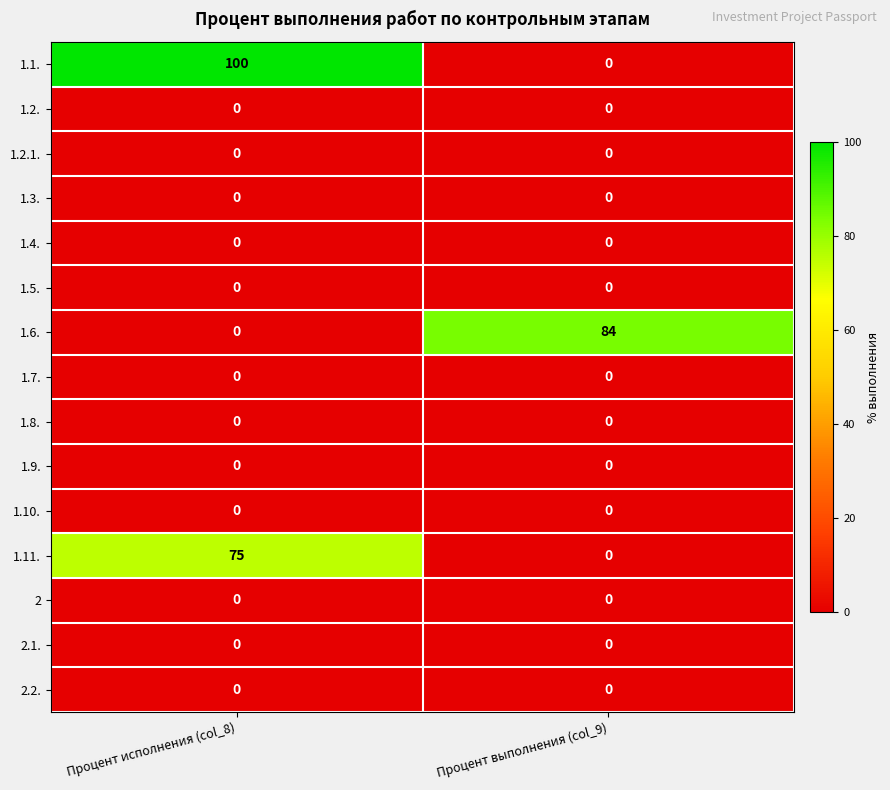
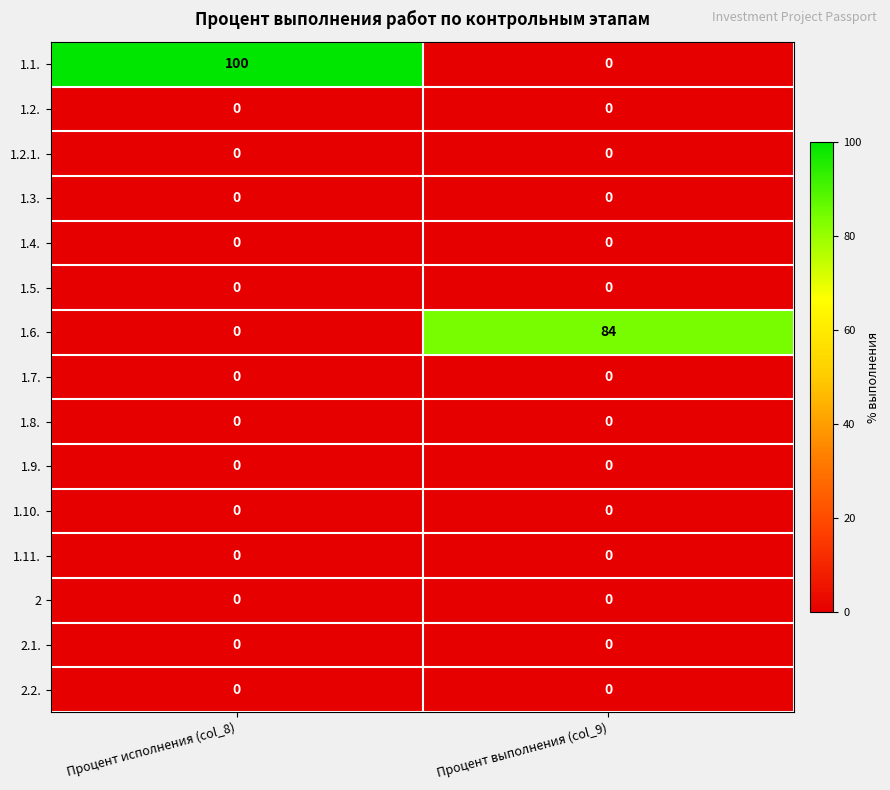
  {
    "1.1.": {
      "Процент исполнения (col_8)": 100,
      "Процент выполнения (col_9)": 0
    },
    "1.2.": {
      "Процент исполнения (col_8)": 0,
      "Процент выполнения (col_9)": 0
    },
    "1.2.1.": {
      "Процент исполнения (col_8)": 0,
      "Процент выполнения (col_9)": 0
    },
    "1.3.": {
      "Процент исполнения (col_8)": 0,
      "Процент выполнения (col_9)": 0
    },
    "1.4.": {
      "Процент исполнения (col_8)": 0,
      "Процент выполнения (col_9)": 0
    },
    "1.5.": {
      "Процент исполнения (col_8)": 0,
      "Процент выполнения (col_9)": 0
    },
    "1.6.": {
      "Процент исполнения (col_8)": 0,
      "Процент выполнения (col_9)": 84
    },
    "1.7.": {
      "Процент исполнения (col_8)": 0,
      "Процент выполнения (col_9)": 0
    },
    "1.8.": {
      "Процент исполнения (col_8)": 0,
      "Процент выполнения (col_9)": 0
    },
    "1.9.": {
      "Процент исполнения (col_8)": 0,
      "Процент выполнения (col_9)": 0
    },
    "1.10.": {
      "Процент исполнения (col_8)": 0,
      "Процент выполнения (col_9)": 0
    },
    "1.11.": {
-     "Процент исполнения (col_8)": 75,
+     "Процент исполнения (col_8)": 0,
      "Процент выполнения (col_9)": 0
    },
    "2": {
      "Процент исполнения (col_8)": 0,
      "Процент выполнения (col_9)": 0
    },
    "2.1.": {
      "Процент исполнения (col_8)": 0,
      "Процент выполнения (col_9)": 0
    },
    "2.2.": {
      "Процент исполнения (col_8)": 0,
      "Процент выполнения (col_9)": 0
    }
  }
